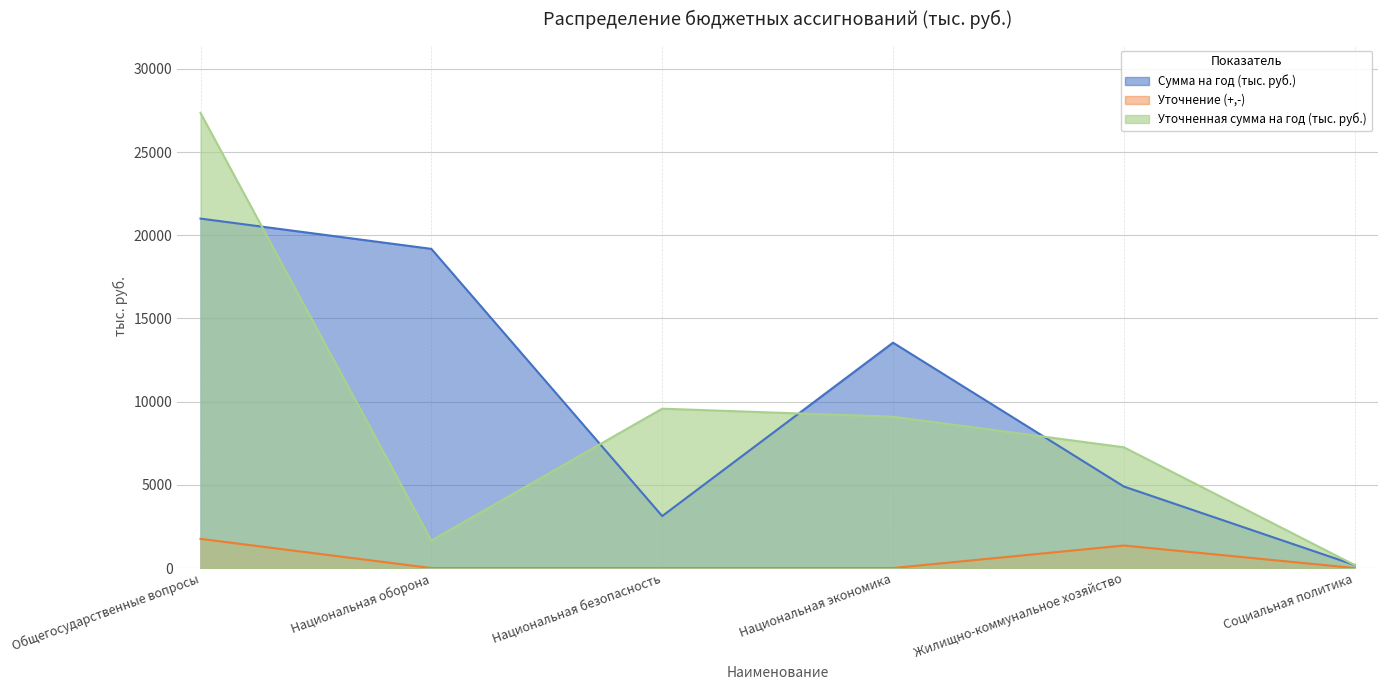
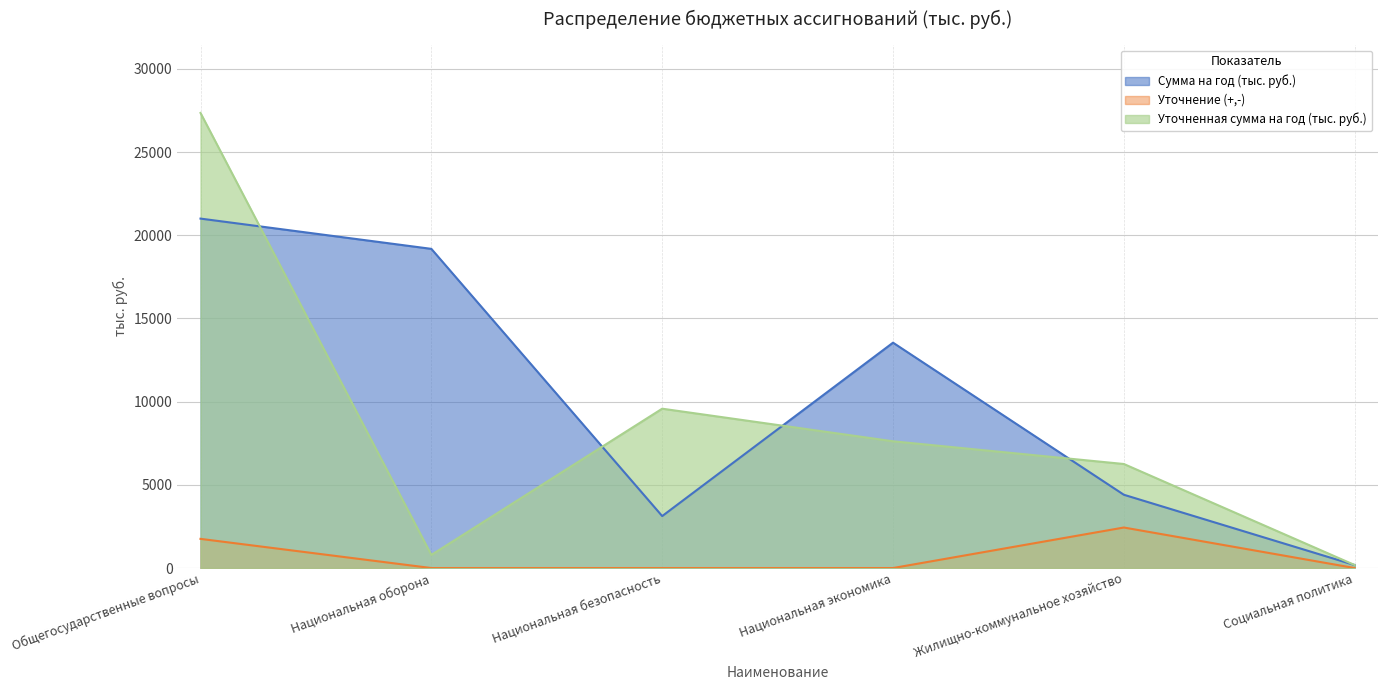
  {
    "Сумма на год (тыс. руб.)": {
      "Общегосударственные вопросы": 21000,
      "Национальная оборона": 19200,
      "Национальная безопасность": 3100,
      "Национальная экономика": 13500,
-     "Жилищно-коммунальное хозяйство": 4900
+     "Жилищно-коммунальное хозяйство": 4400
    },
    "Уточнение (+,-)": {
      "Общегосударственные вопросы": 1800,
      "Национальная оборона": 0,
      "Национальная безопасность": 0,
      "Национальная экономика": 0,
-     "Жилищно-коммунальное хозяйство": 1400,
+     "Жилищно-коммунальное хозяйство": 2400,
      "Социальная политика": 0
    },
    "Уточненная сумма на год (тыс. руб.)": {
      "Общегосударственные вопросы": 27300,
-     "Национальная оборона": 1600,
+     "Национальная оборона": 800,
      "Национальная безопасность": 9600,
-     "Национальная экономика": 9100,
-     "Жилищно-коммунальное хозяйство": 7300
+     "Национальная экономика": 7600,
+     "Жилищно-коммунальное хозяйство": 6300
    }
  }
